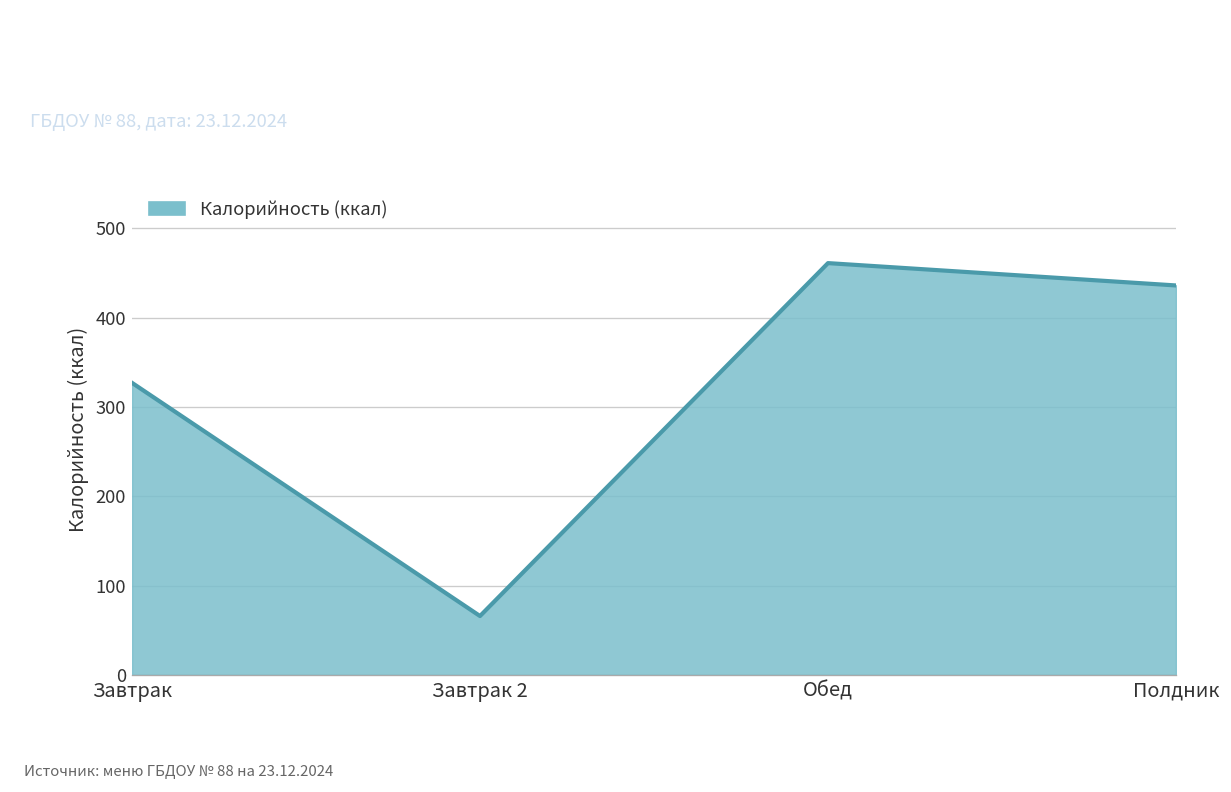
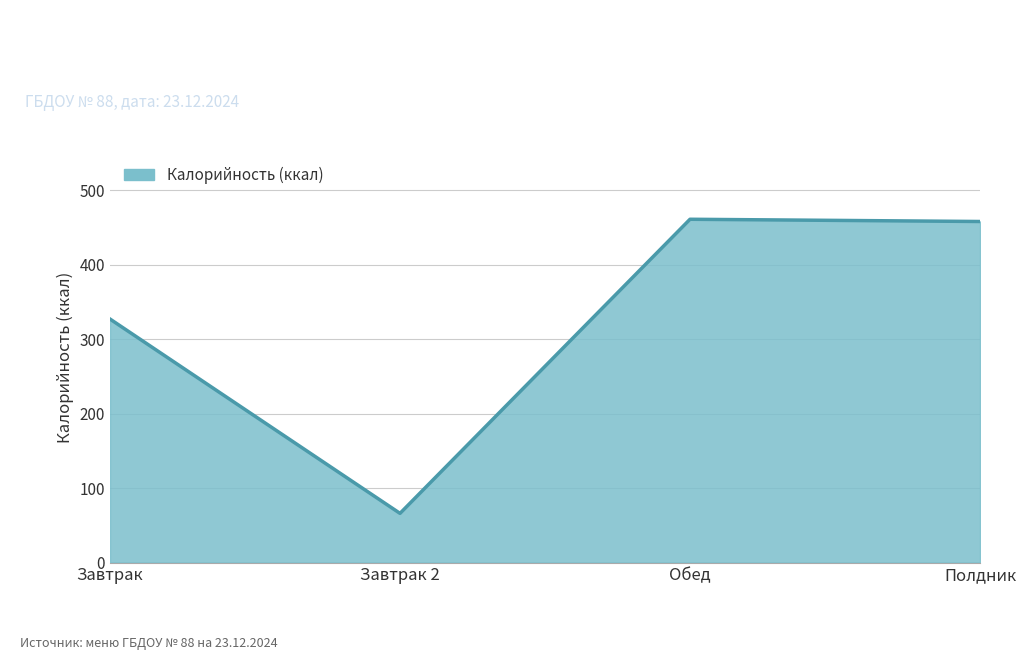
  {
    "Завтрак": 330,
    "Завтрак 2": 70,
    "Обед": 460,
-   "Полдник": 440
+   "Полдник": 460
  }
